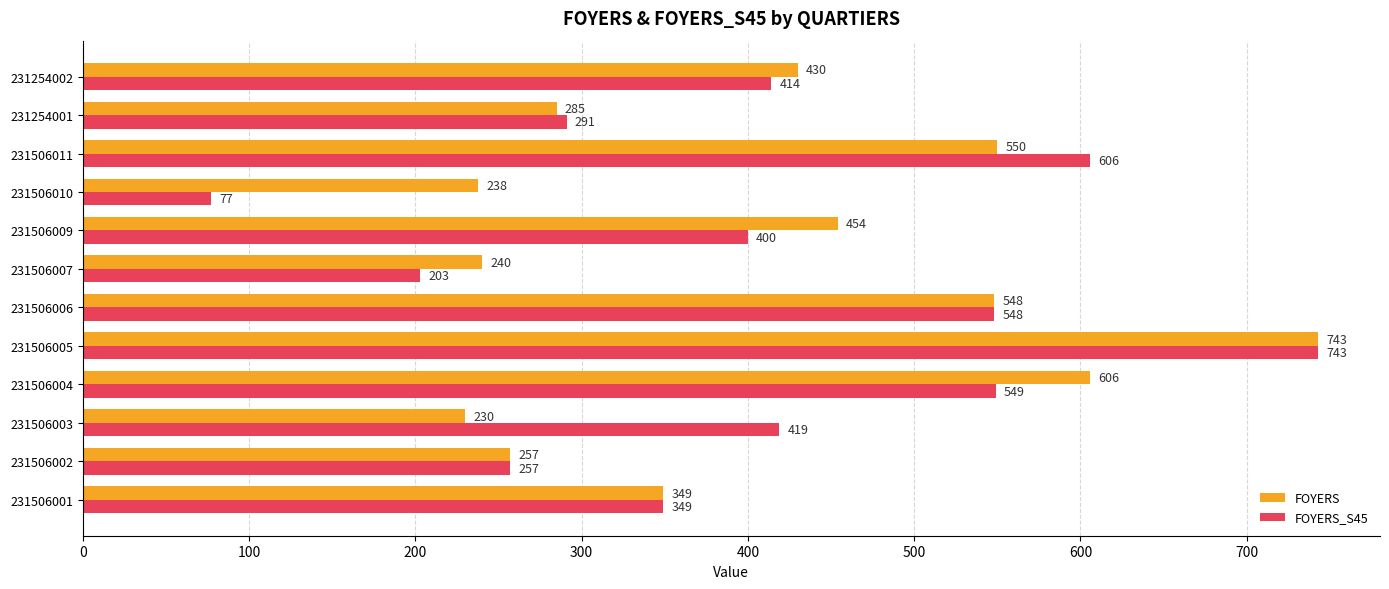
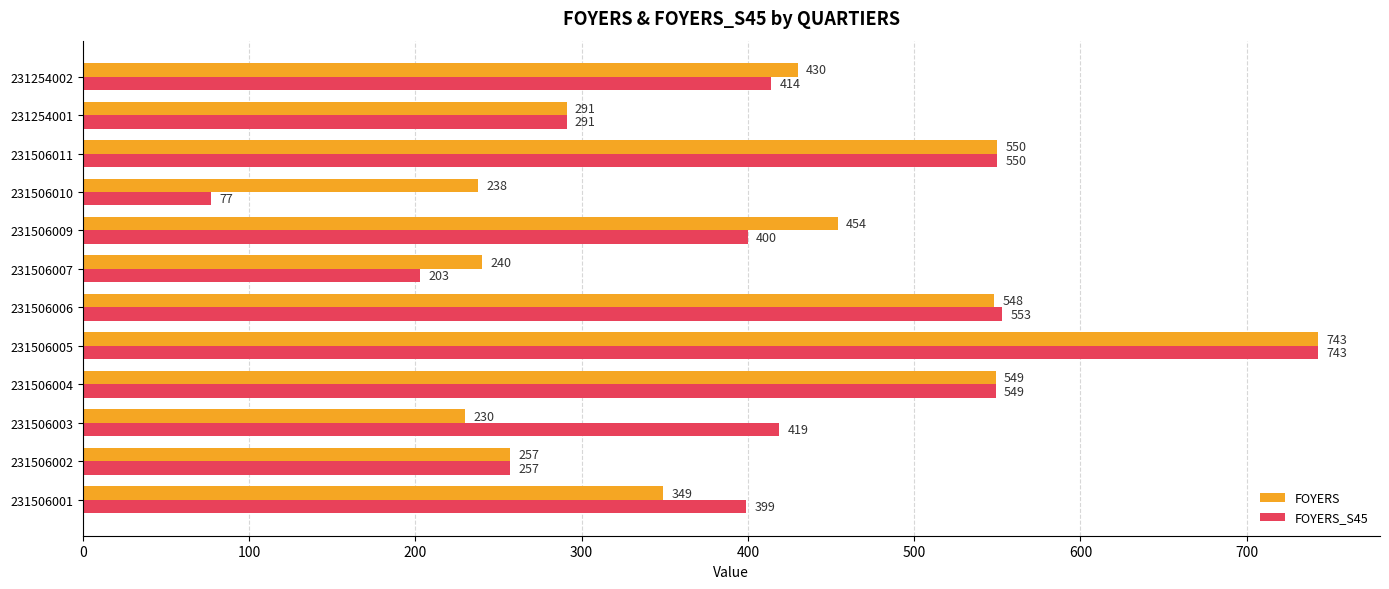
  {
    "FOYERS": {
      "231254002": 430,
-     "231254001": 285,
+     "231254001": 291,
      "231506011": 550,
      "231506010": 238,
      "231506009": 454,
      "231506007": 240,
      "231506006": 548,
      "231506005": 743,
-     "231506004": 606,
+     "231506004": 549,
      "231506003": 230,
      "231506002": 257,
      "231506001": 349
    },
    "FOYERS_S45": {
      "231254002": 414,
      "231254001": 291,
-     "231506011": 606,
+     "231506011": 550,
      "231506010": 77,
      "231506009": 400,
      "231506007": 203,
-     "231506006": 548,
+     "231506006": 553,
      "231506005": 743,
      "231506004": 549,
      "231506003": 419,
      "231506002": 257,
-     "231506001": 349
+     "231506001": 399
    }
  }
